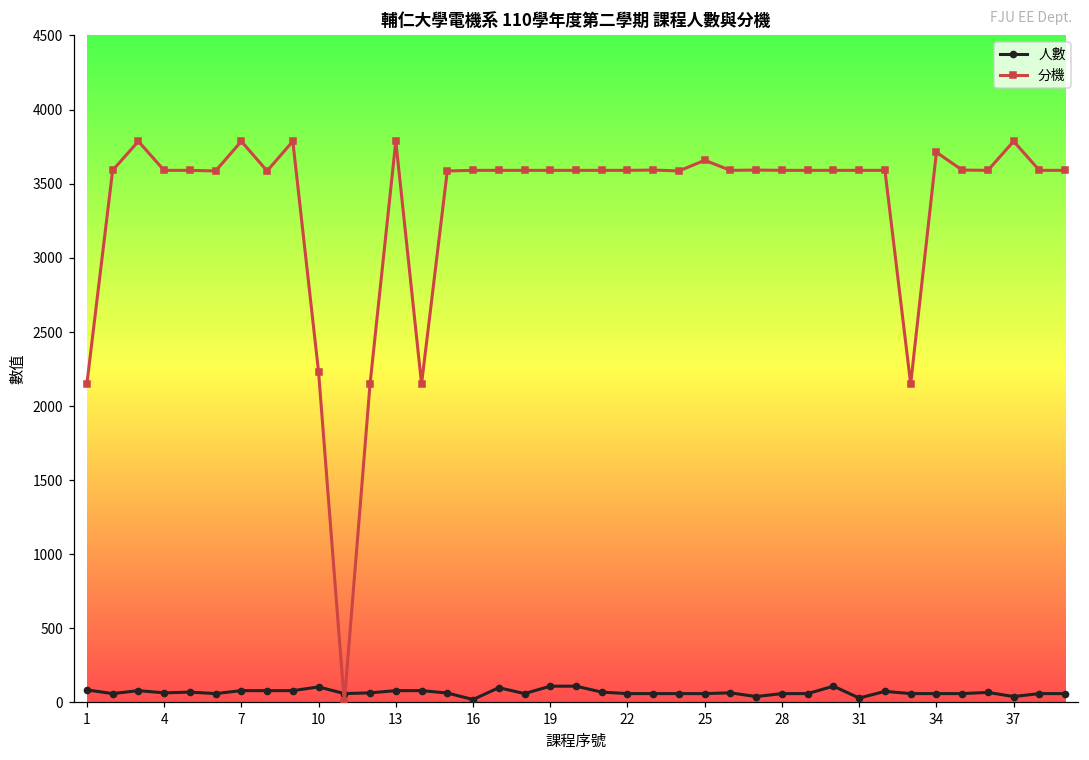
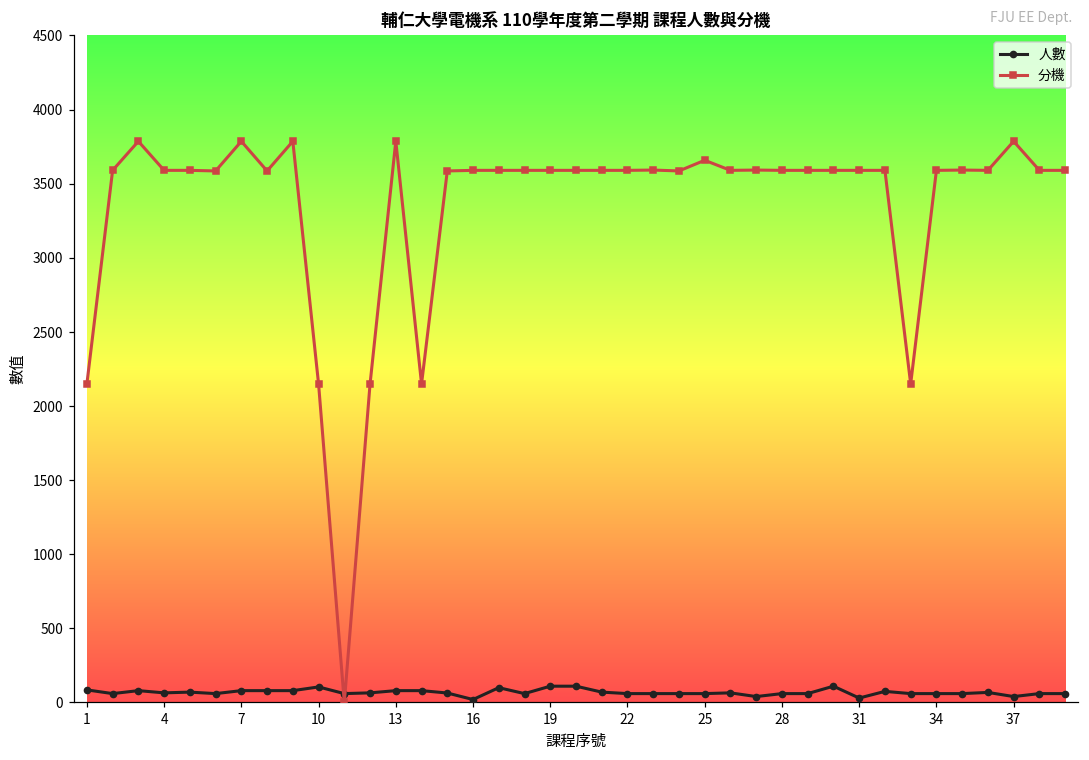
  {
    "人數": {
      "1": 90,
      "4": 70,
      "7": 80,
      "10": 110,
      "13": 80,
      "16": 20,
      "19": 110,
      "22": 60,
      "25": 60,
      "28": 60,
      "31": 30,
      "34": 60,
      "37": 40
    },
    "分機": {
      "1": 2150,
      "4": 3590,
      "7": 3790,
-     "10": 2230,
+     "10": 2150,
      "13": 3790,
      "16": 3590,
      "19": 3590,
      "22": 3590,
      "25": 3660,
      "28": 3590,
      "31": 3590,
-     "34": 3710,
+     "34": 3590,
      "37": 3790
    }
  }
